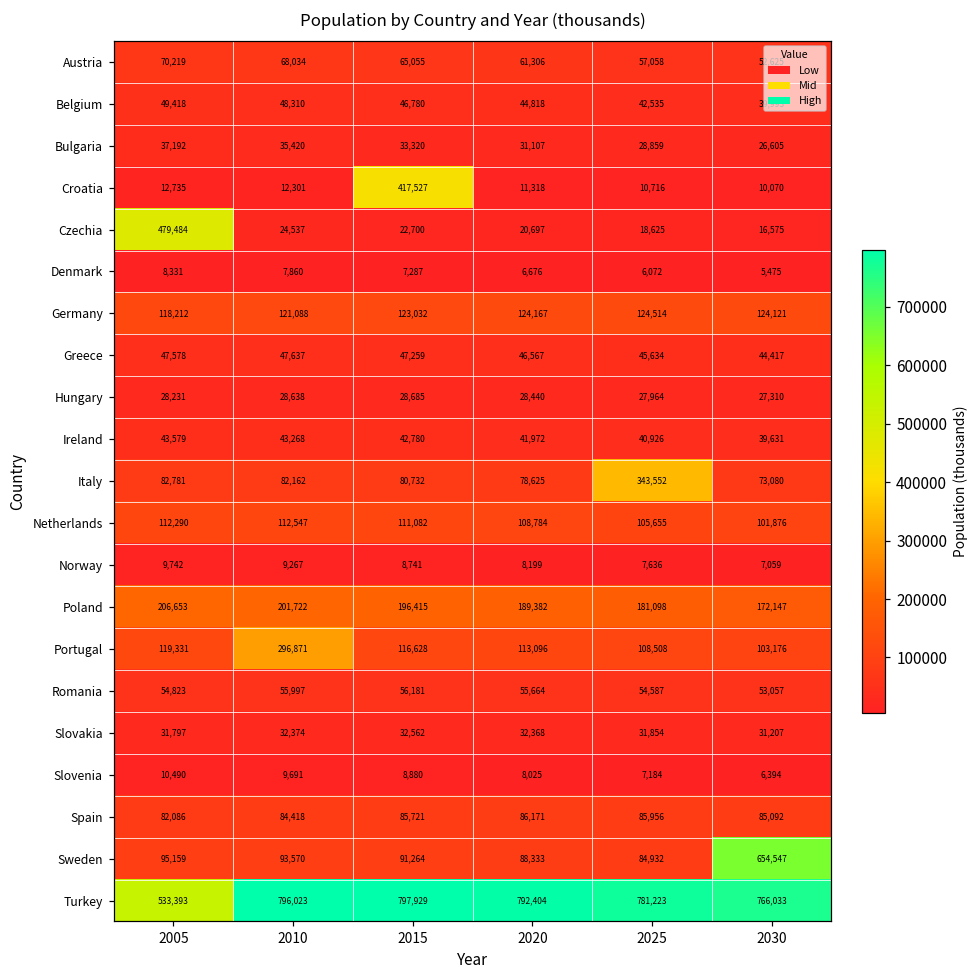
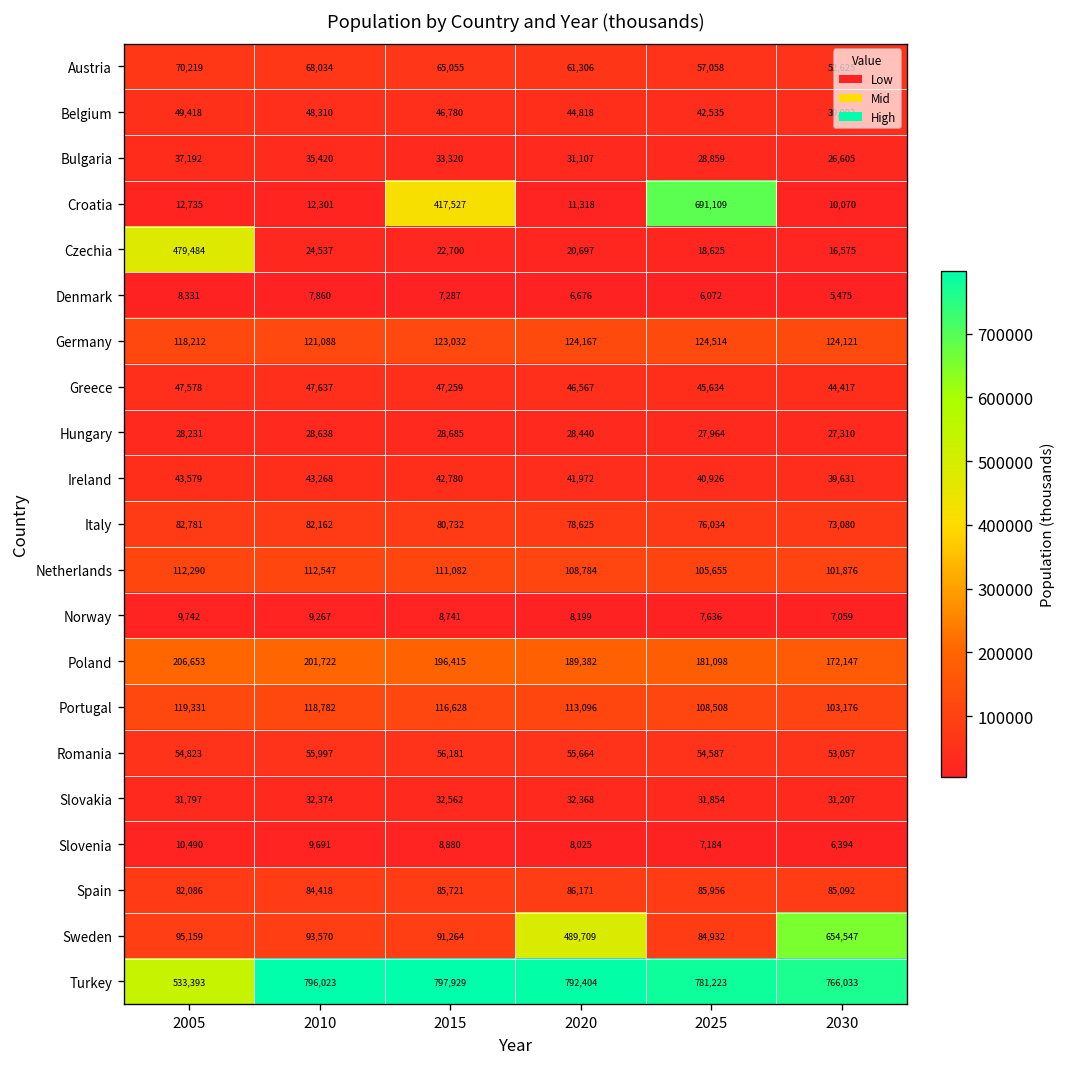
  {
    "Austria": {
      "2005": "70,219",
      "2010": "68,034",
      "2015": "65,055",
      "2020": "61,306",
      "2025": "57,058"
    },
    "Belgium": {
      "2005": "49,418",
      "2010": "48,310",
      "2015": "46,780",
      "2020": "44,818",
      "2025": "42,535"
    },
    "Bulgaria": {
      "2005": "37,192",
      "2010": "35,420",
      "2015": "33,320",
      "2020": "31,107",
      "2025": "28,859",
      "2030": "26,605"
    },
    "Croatia": {
      "2005": "12,735",
      "2010": "12,301",
      "2015": "417,527",
      "2020": "11,318",
-     "2025": "10,716",
+     "2025": "691,109",
      "2030": "10,070"
    },
    "Czechia": {
      "2005": "479,484",
      "2010": "24,537",
      "2015": "22,700",
      "2020": "20,697",
      "2025": "18,625",
      "2030": "16,575"
    },
    "Denmark": {
      "2005": "8,331",
      "2010": "7,860",
      "2015": "7,287",
      "2020": "6,676",
      "2025": "6,072",
      "2030": "5,475"
    },
    "Germany": {
      "2005": "118,212",
      "2010": "121,088",
      "2015": "123,032",
      "2020": "124,167",
      "2025": "124,514",
      "2030": "124,121"
    },
    "Greece": {
      "2005": "47,578",
      "2010": "47,637",
      "2015": "47,259",
      "2020": "46,567",
      "2025": "45,634",
      "2030": "44,417"
    },
    "Hungary": {
      "2005": "28,231",
      "2010": "28,638",
      "2015": "28,685",
      "2020": "28,440",
      "2025": "27,964",
      "2030": "27,310"
    },
    "Ireland": {
      "2005": "43,579",
      "2010": "43,268",
      "2015": "42,780",
      "2020": "41,972",
      "2025": "40,926",
      "2030": "39,631"
    },
    "Italy": {
      "2005": "82,781",
      "2010": "82,162",
      "2015": "80,732",
      "2020": "78,625",
-     "2025": "343,552",
+     "2025": "76,034",
      "2030": "73,080"
    },
    "Netherlands": {
      "2005": "112,290",
      "2010": "112,547",
      "2015": "111,082",
      "2020": "108,784",
      "2025": "105,655",
      "2030": "101,876"
    },
    "Norway": {
      "2005": "9,742",
      "2010": "9,267",
      "2015": "8,741",
      "2020": "8,199",
      "2025": "7,636",
      "2030": "7,059"
    },
    "Poland": {
      "2005": "206,653",
      "2010": "201,722",
      "2015": "196,415",
      "2020": "189,382",
      "2025": "181,098",
      "2030": "172,147"
    },
    "Portugal": {
      "2005": "119,331",
-     "2010": "296,871",
+     "2010": "118,782",
      "2015": "116,628",
      "2020": "113,096",
      "2025": "108,508",
      "2030": "103,176"
    },
    "Romania": {
      "2005": "54,823",
      "2010": "55,997",
      "2015": "56,181",
      "2020": "55,664",
      "2025": "54,587",
      "2030": "53,057"
    },
    "Slovakia": {
      "2005": "31,797",
      "2010": "32,374",
      "2015": "32,562",
      "2020": "32,368",
      "2025": "31,854",
      "2030": "31,207"
    },
    "Slovenia": {
      "2005": "10,490",
      "2010": "9,691",
      "2015": "8,880",
      "2020": "8,025",
      "2025": "7,184",
      "2030": "6,394"
    },
    "Spain": {
      "2005": "82,086",
      "2010": "84,418",
      "2015": "85,721",
      "2020": "86,171",
      "2025": "85,956",
      "2030": "85,092"
    },
    "Sweden": {
      "2005": "95,159",
      "2010": "93,570",
      "2015": "91,264",
-     "2020": "88,333",
+     "2020": "489,709",
      "2025": "84,932",
      "2030": "654,547"
    },
    "Turkey": {
      "2005": "533,393",
      "2010": "796,023",
      "2015": "797,929",
      "2020": "792,404",
      "2025": "781,223",
      "2030": "766,033"
    }
  }
